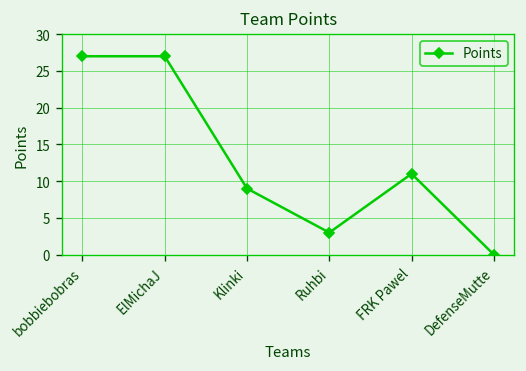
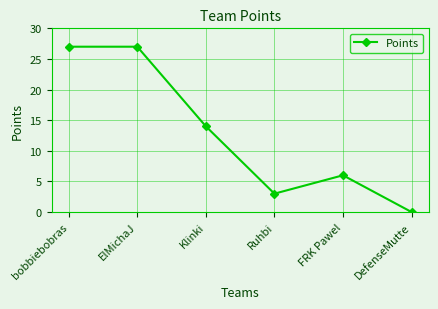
  {
    "bobbiebobras": 27,
    "ElMichaJ": 27,
-   "Klinki": 9,
+   "Klinki": 14,
    "Ruhbi": 3,
-   "FRK Pawel": 11,
+   "FRK Pawel": 6,
    "DefenseMutte": 0
  }
